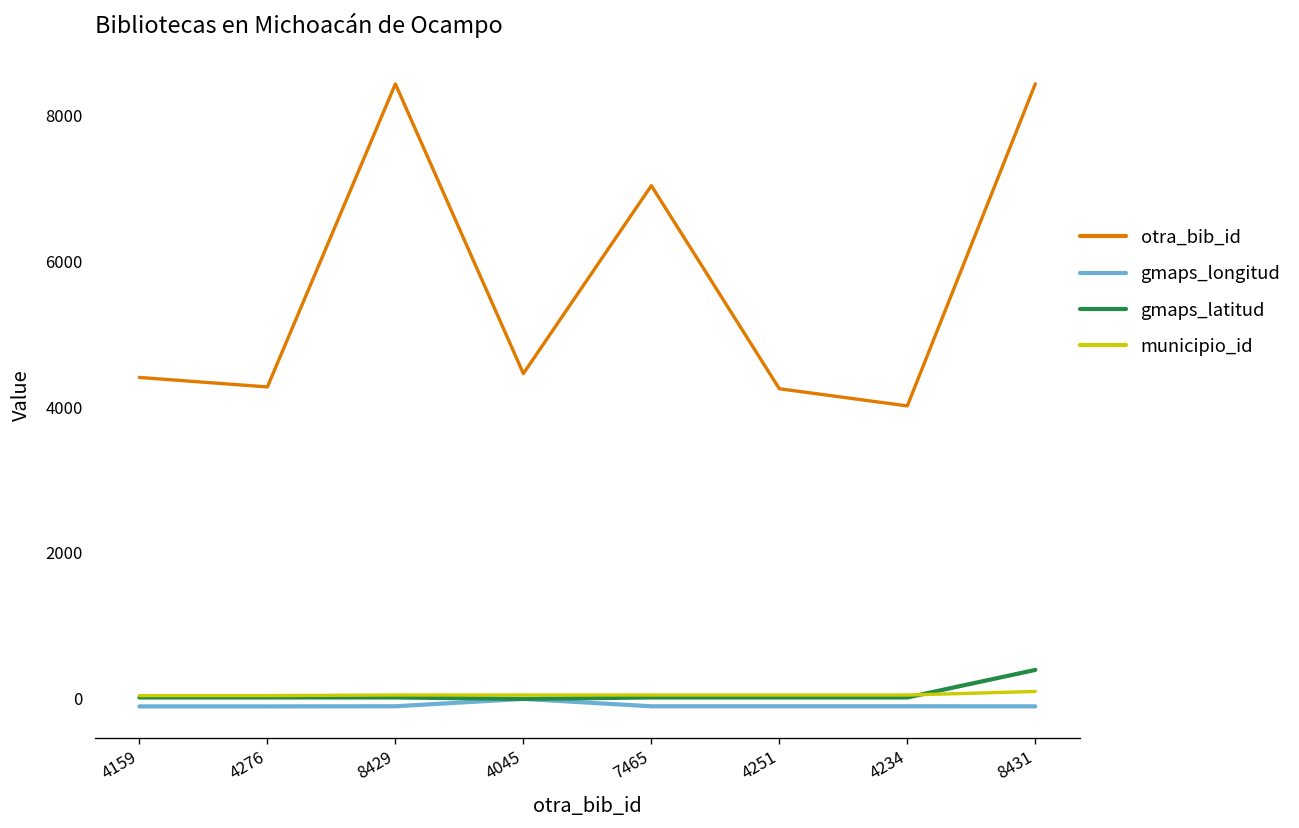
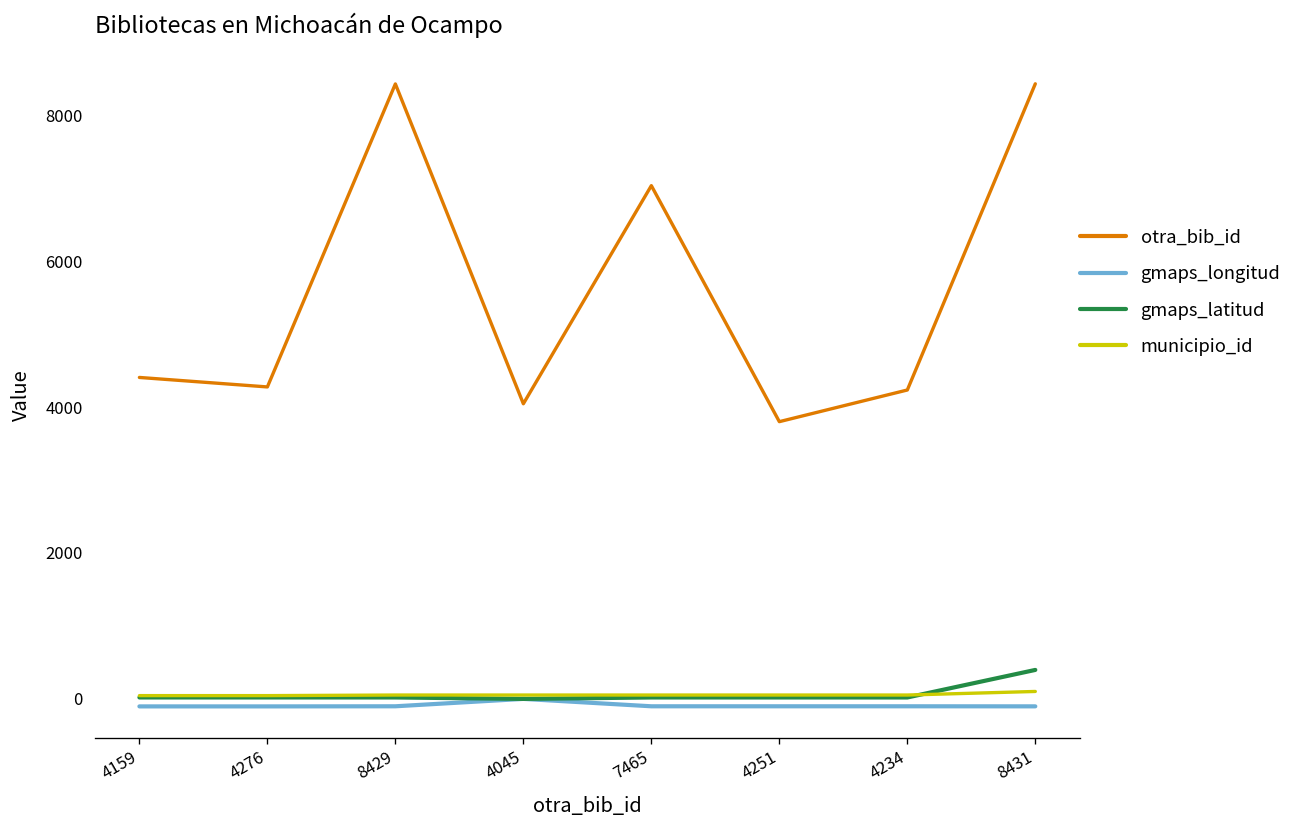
  {
    "otra_bib_id": {
      "4159": 4400,
      "4276": 4300,
      "8429": 8400,
-     "4045": 4500,
+     "4045": 4000,
      "7465": 7000,
-     "4251": 4300,
-     "4234": 4000,
+     "4251": 3800,
+     "4234": 4200,
      "8431": 8400
    },
    "gmaps_longitud": {
      "4159": -100,
      "4276": -100,
      "8429": -100,
      "7465": -100,
      "4251": -100,
      "4234": -100,
      "8431": -100
    },
    "gmaps_latitud": {
      "8431": 400
    },
    "municipio_id": {
      "4045": 100,
      "8431": 100
    }
  }
